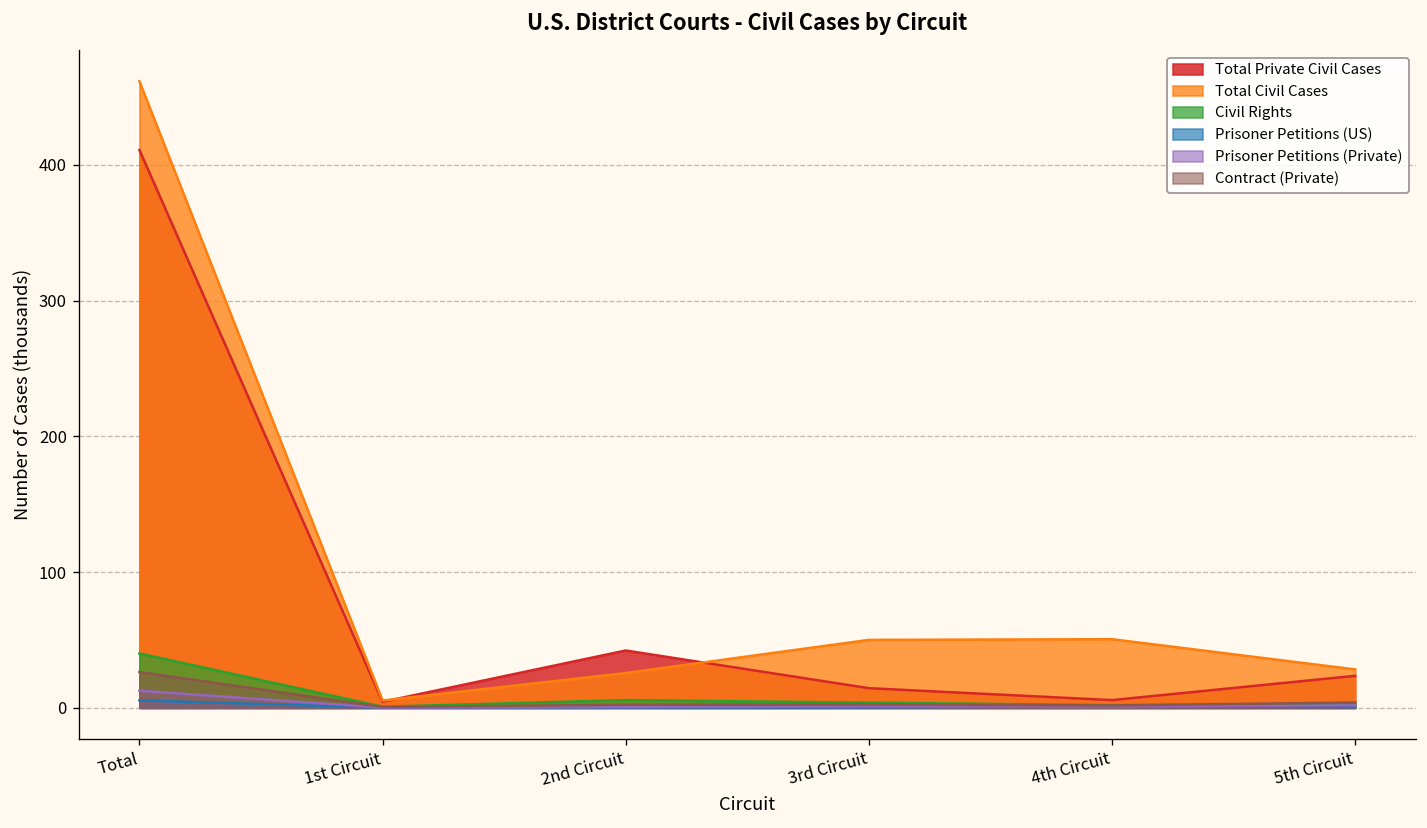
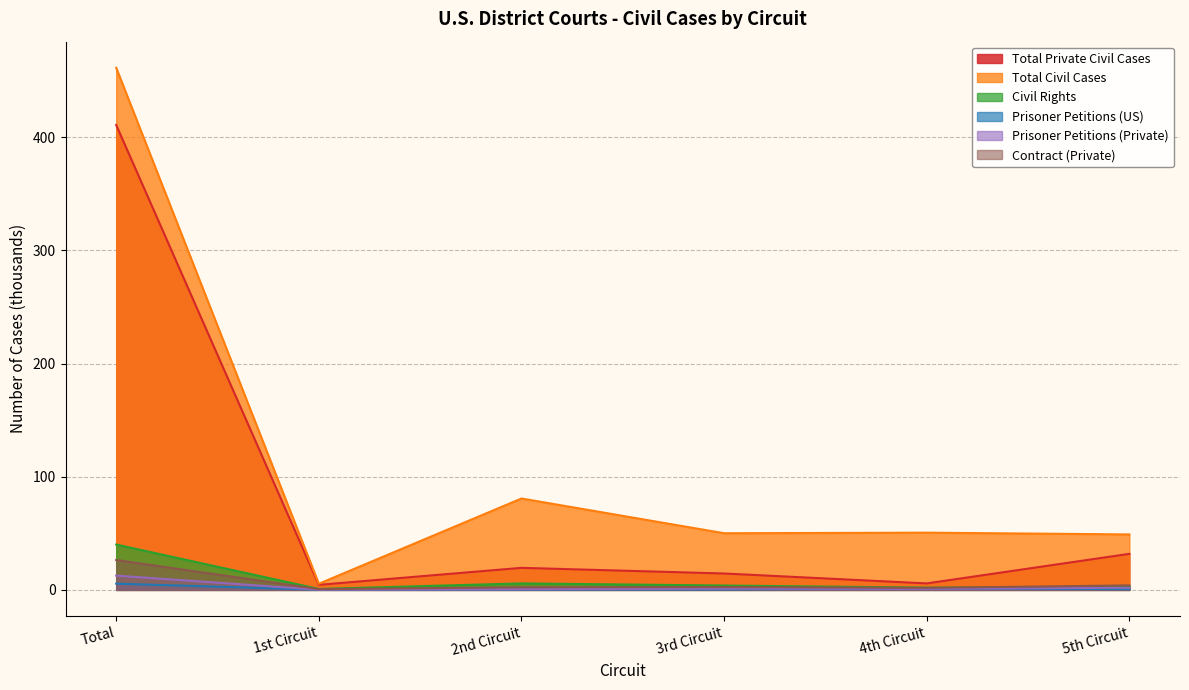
  {
    "Total Private Civil Cases": {
      "Total": 411,
-     "2nd Circuit": 42,
+     "2nd Circuit": 19,
      "3rd Circuit": 14,
      "4th Circuit": 6,
-     "5th Circuit": 24
+     "5th Circuit": 32
    },
    "Total Civil Cases": {
      "Total": 461,
-     "2nd Circuit": 26,
+     "2nd Circuit": 81,
      "3rd Circuit": 50,
      "4th Circuit": 51,
-     "5th Circuit": 28
+     "5th Circuit": 49
    },
    "Civil Rights": {
      "Total": 40,
      "2nd Circuit": 6
    },
    "Prisoner Petitions (US)": {
      "Total": 5
    },
    "Prisoner Petitions (Private)": {
      "Total": 13
    },
    "Contract (Private)": {
      "Total": 26
    }
  }
